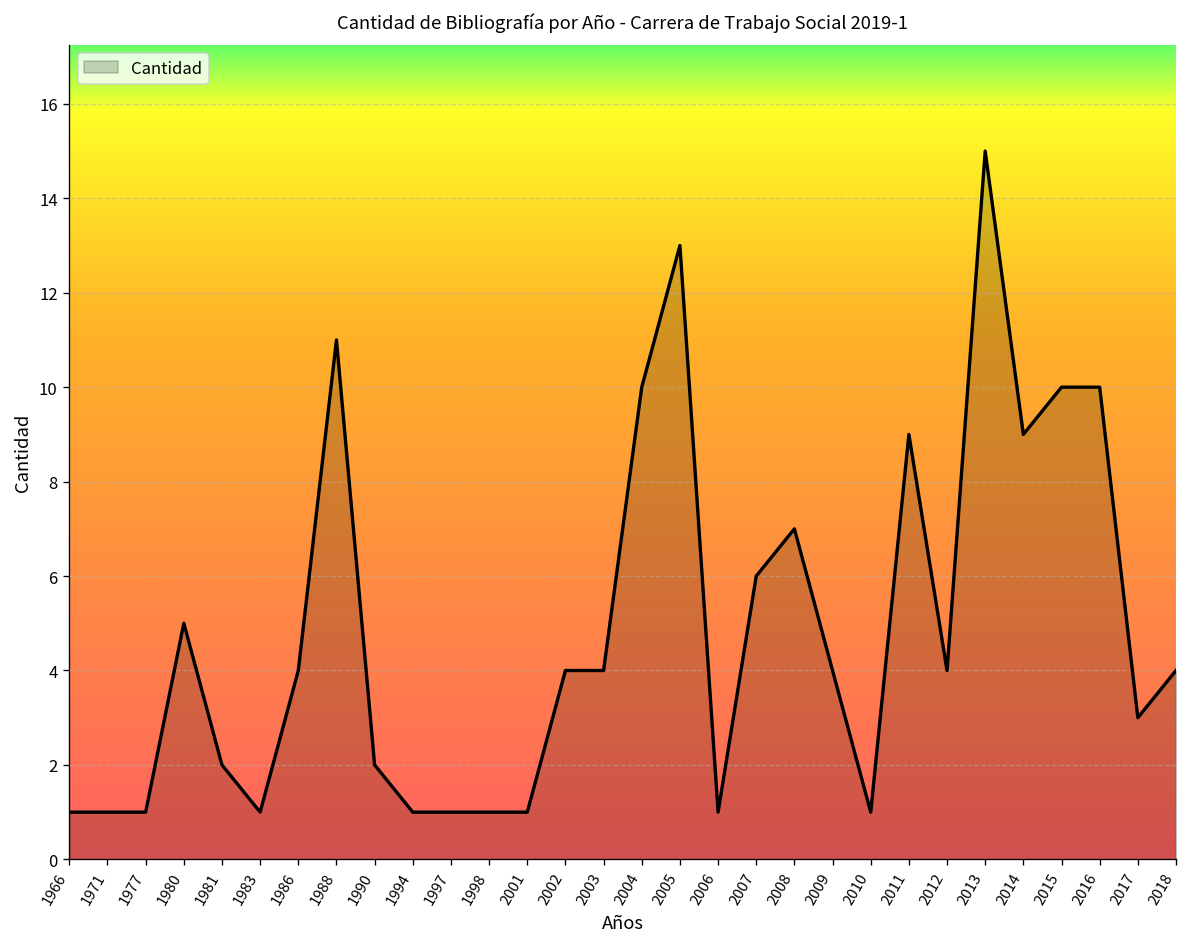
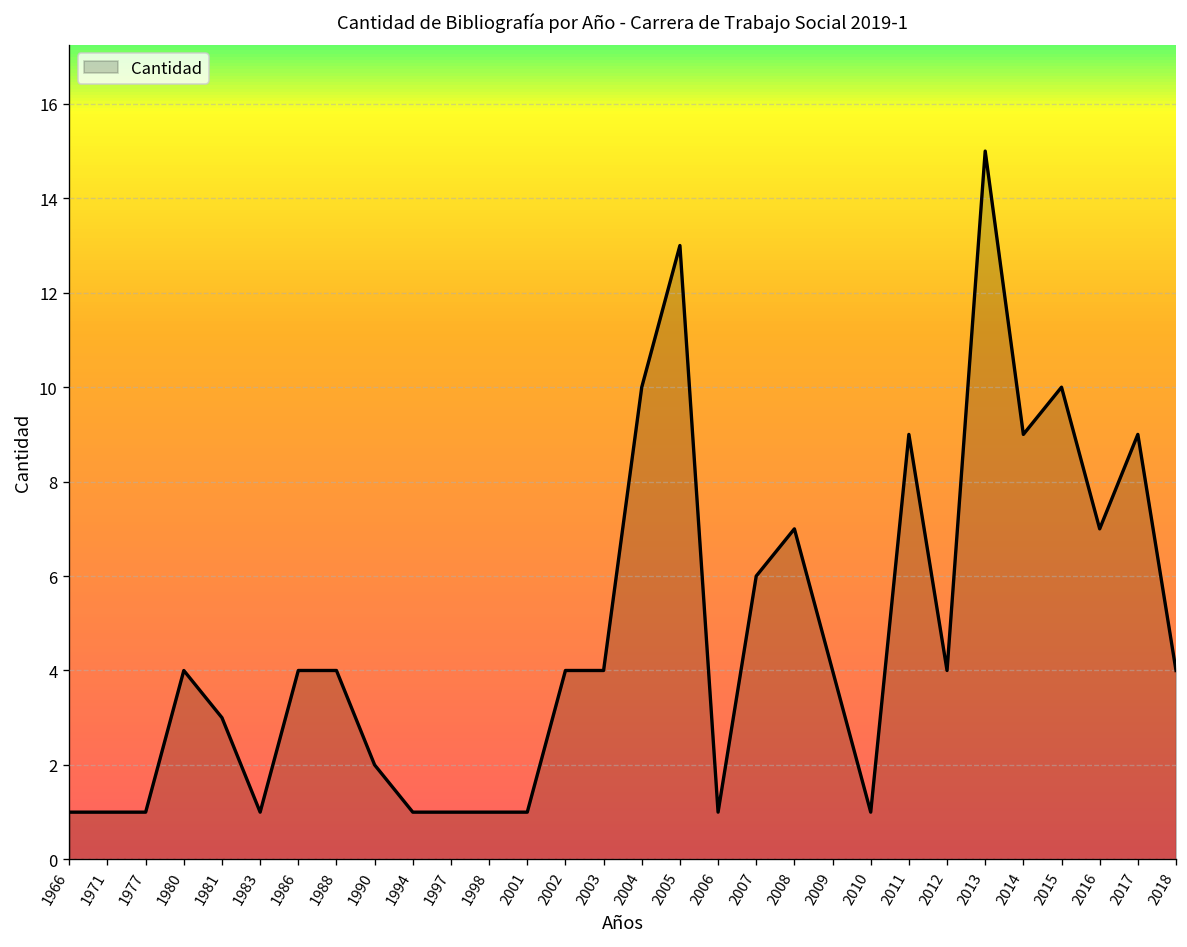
  {
    "1966": 1,
    "1971": 1,
    "1977": 1,
-   "1980": 5,
-   "1981": 2,
+   "1980": 4,
+   "1981": 3,
    "1983": 1,
    "1986": 4,
-   "1988": 11,
+   "1988": 4,
    "1990": 2,
    "1994": 1,
    "1997": 1,
    "1998": 1,
    "2001": 1,
    "2002": 4,
    "2003": 4,
    "2004": 10,
    "2005": 13,
    "2006": 1,
    "2007": 6,
    "2008": 7,
    "2009": 4,
    "2010": 1,
    "2011": 9,
    "2012": 4,
    "2013": 15,
    "2014": 9,
    "2015": 10,
-   "2016": 10,
-   "2017": 3,
+   "2016": 7,
+   "2017": 9,
    "2018": 4
  }
